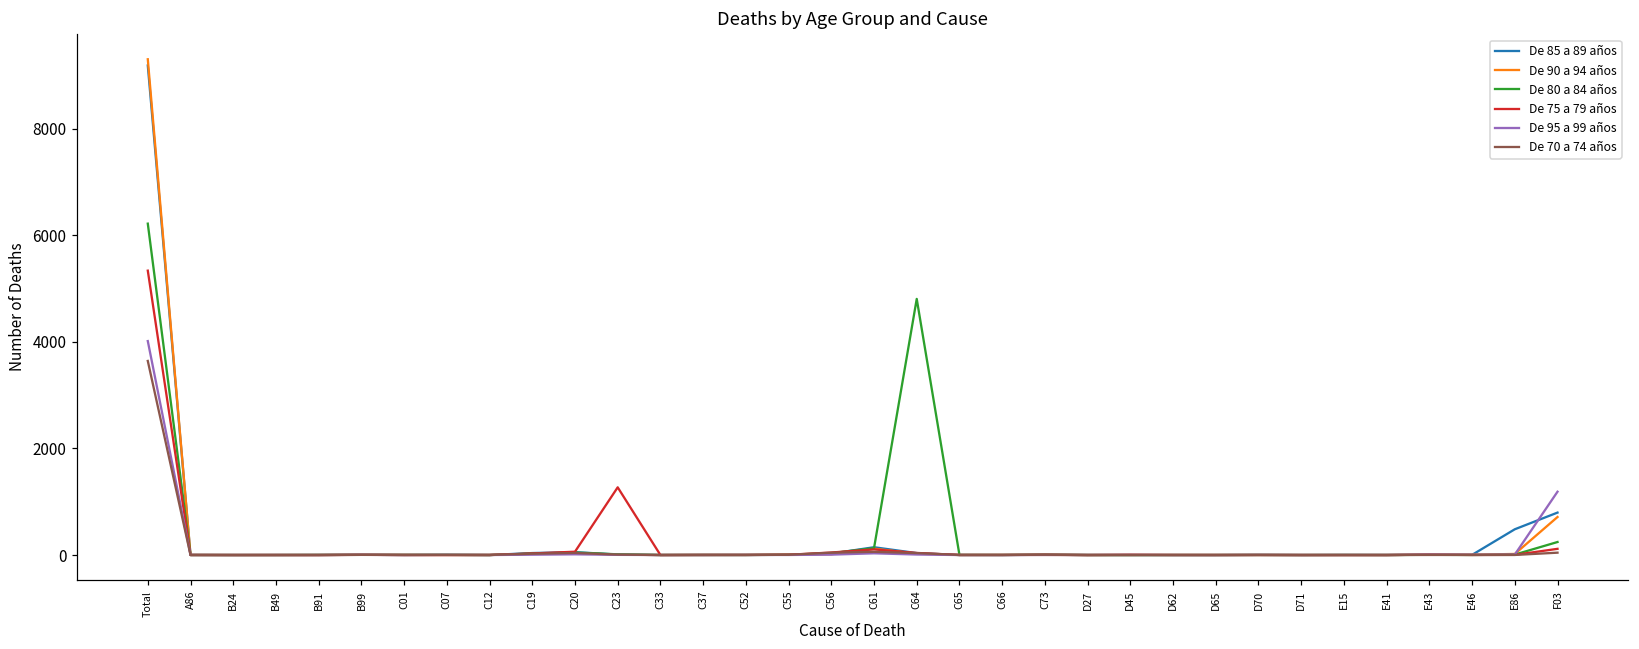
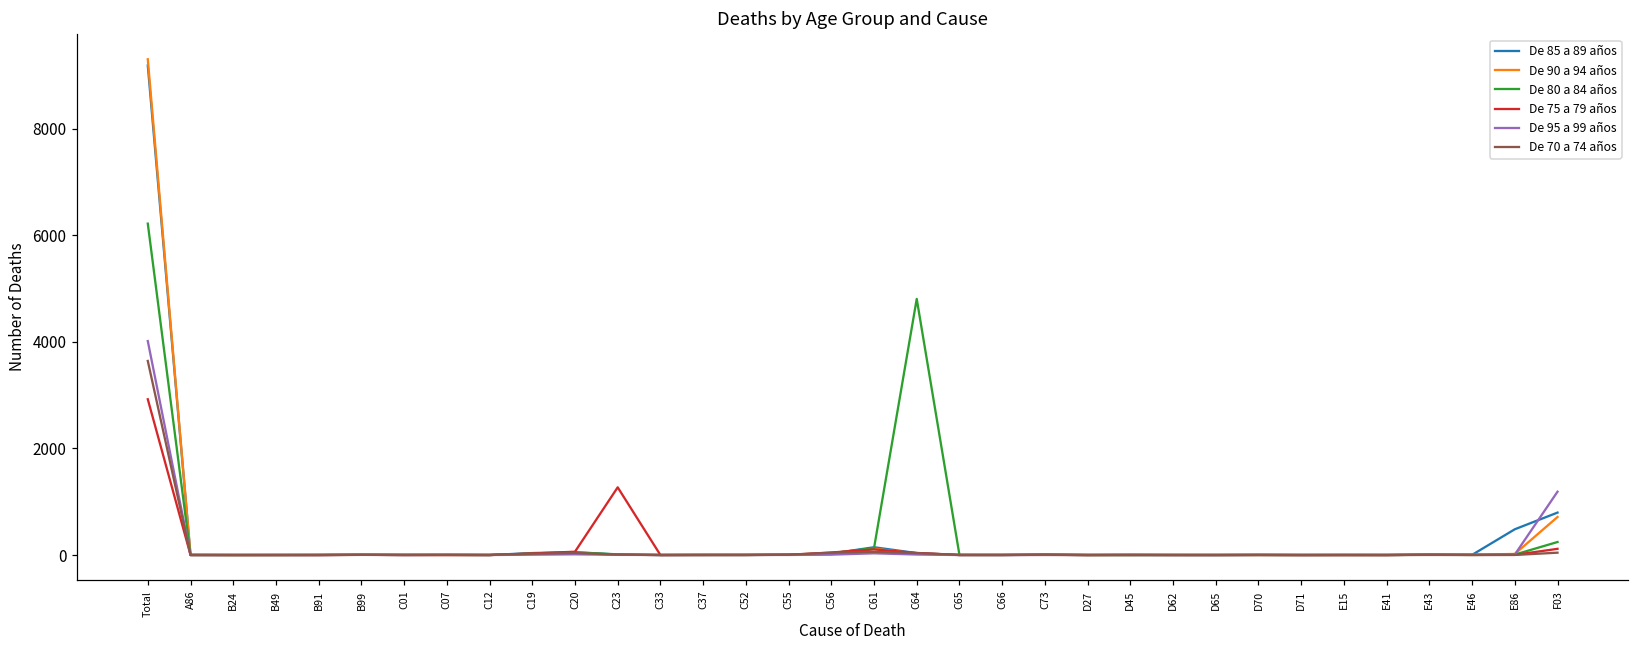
  {
    "De 85 a 89 años": {
      "Total": 9200,
      "E86": 500,
      "F03": 800
    },
    "De 90 a 94 años": {
      "Total": 9300,
      "F03": 700
    },
    "De 80 a 84 años": {
      "Total": 6200,
      "C64": 4800,
      "F03": 200
    },
    "De 75 a 79 años": {
-     "Total": 5300,
+     "Total": 2900,
      "C23": 1300,
      "F03": 100
    },
    "De 95 a 99 años": {
      "Total": 4000,
      "F03": 1200
    },
    "De 70 a 74 años": {
      "Total": 3600,
      "F03": 0
    }
  }
